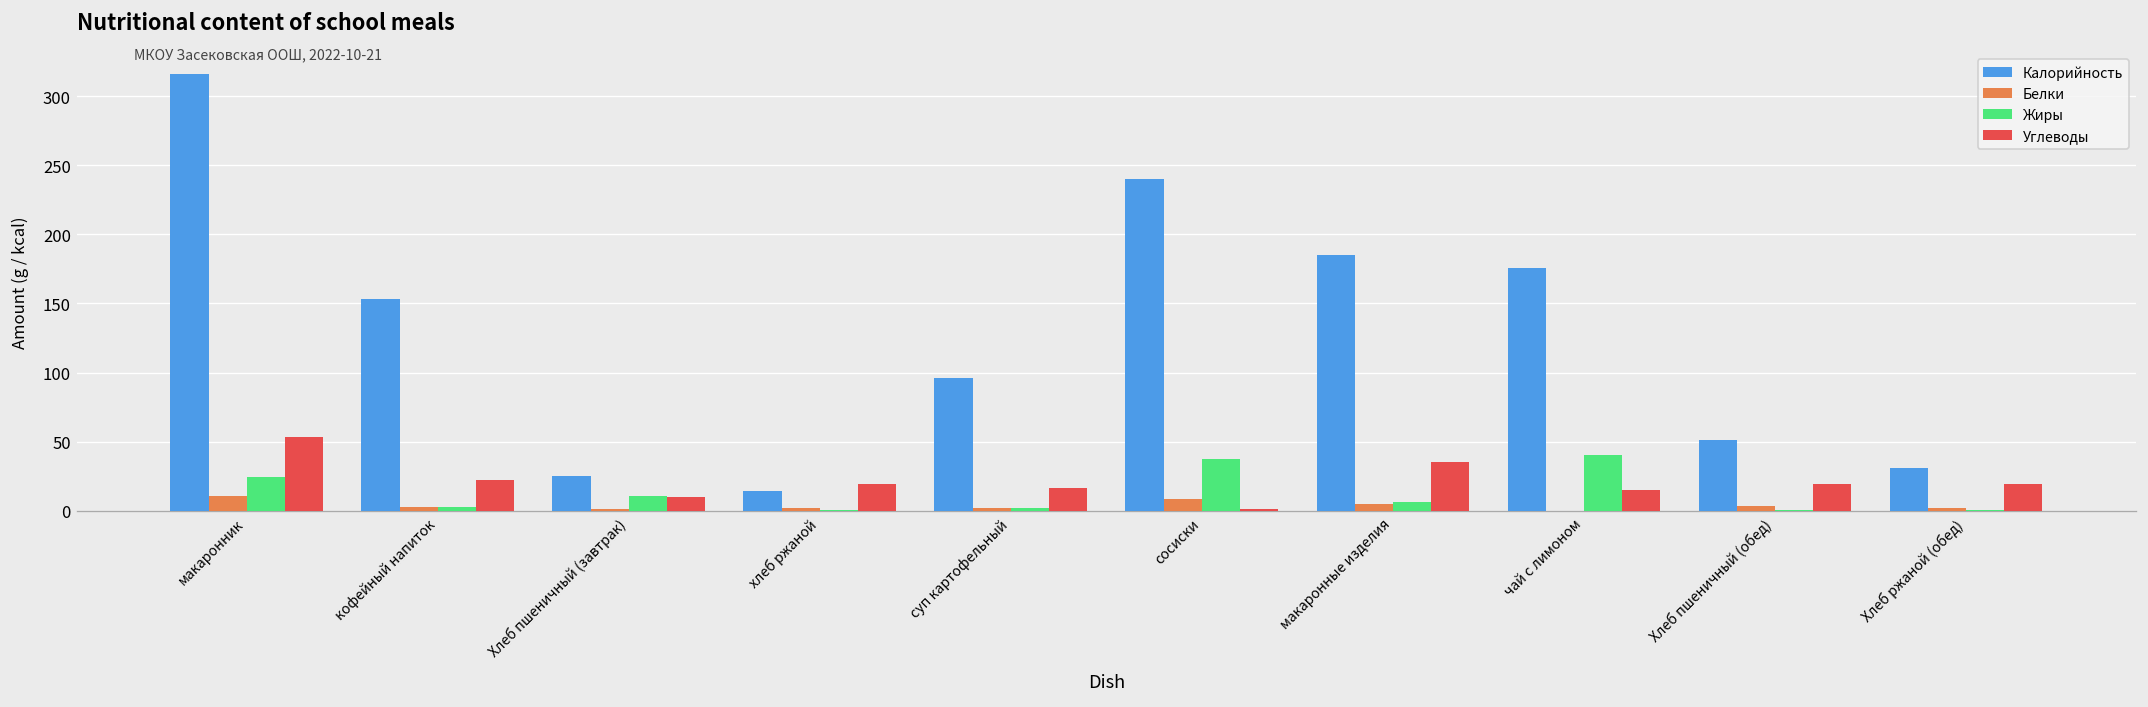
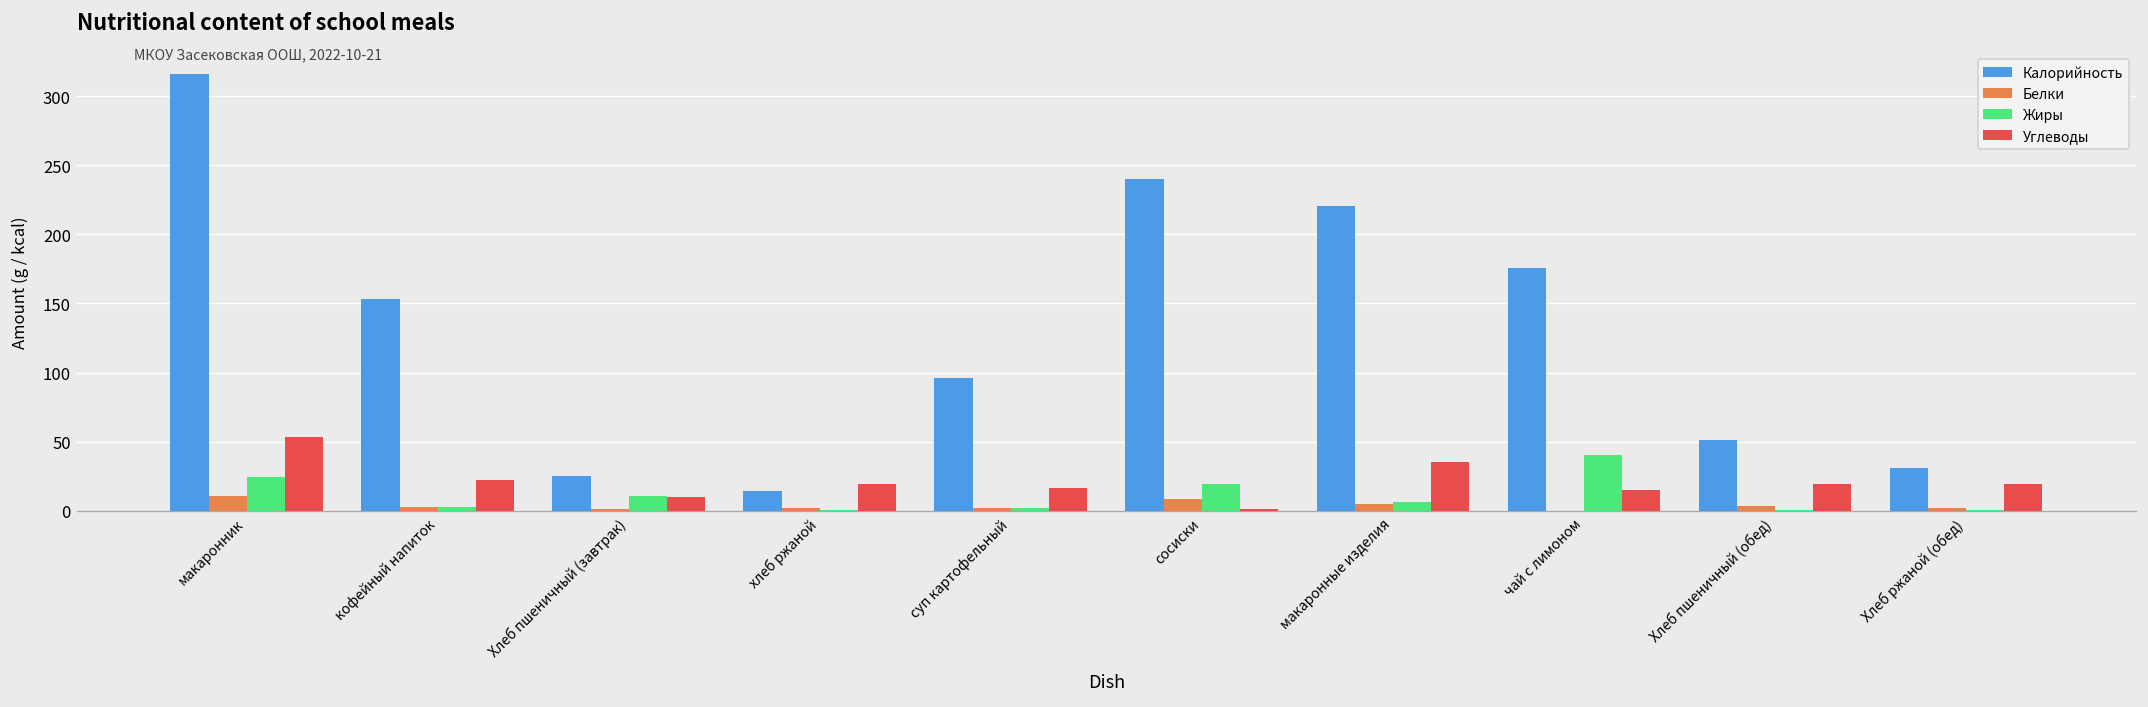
  {
    "Калорийность": {
      "макаронник": 316,
      "кофейный напиток": 153,
      "Хлеб пшеничный (завтрак)": 26,
      "хлеб ржаной": 15,
      "суп картофельный": 96,
      "сосиски": 240,
-     "макаронные изделия": 185,
+     "макаронные изделия": 221,
      "чай с лимоном": 176,
      "Хлеб пшеничный (обед)": 51,
      "Хлеб ржаной (обед)": 31
    },
    "Жиры": {
      "макаронник": 24,
      "кофейный напиток": 3,
      "Хлеб пшеничный (завтрак)": 10,
-     "сосиски": 38,
+     "сосиски": 19,
      "макаронные изделия": 6,
      "чай с лимоном": 41
    }
  }
